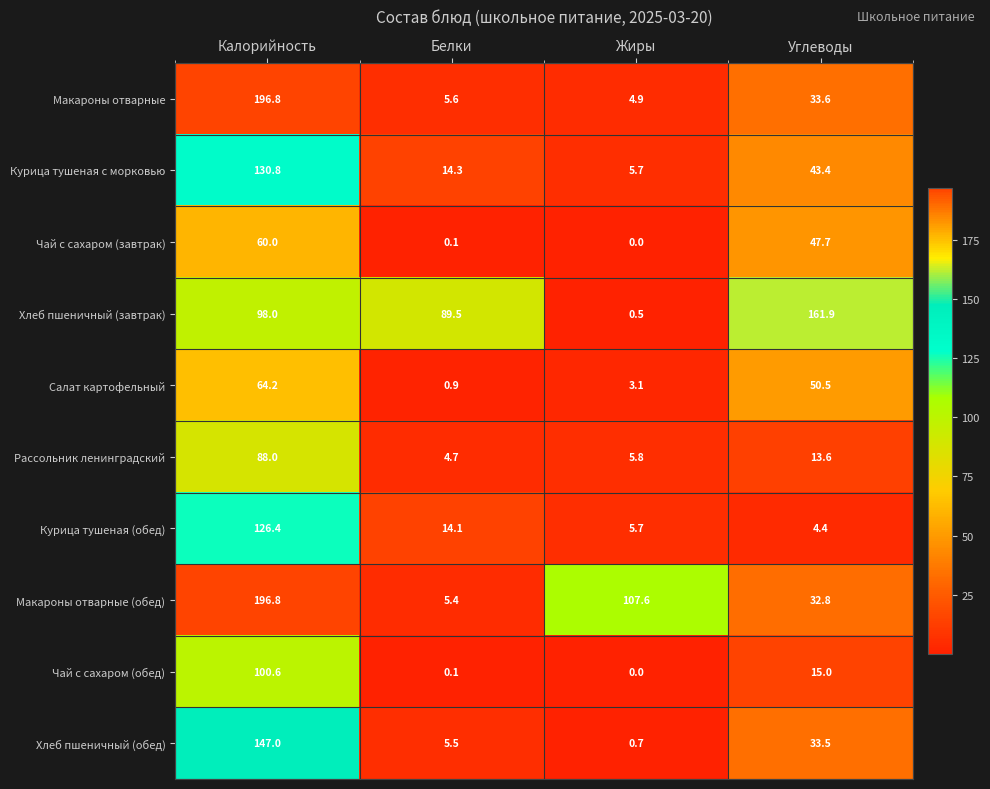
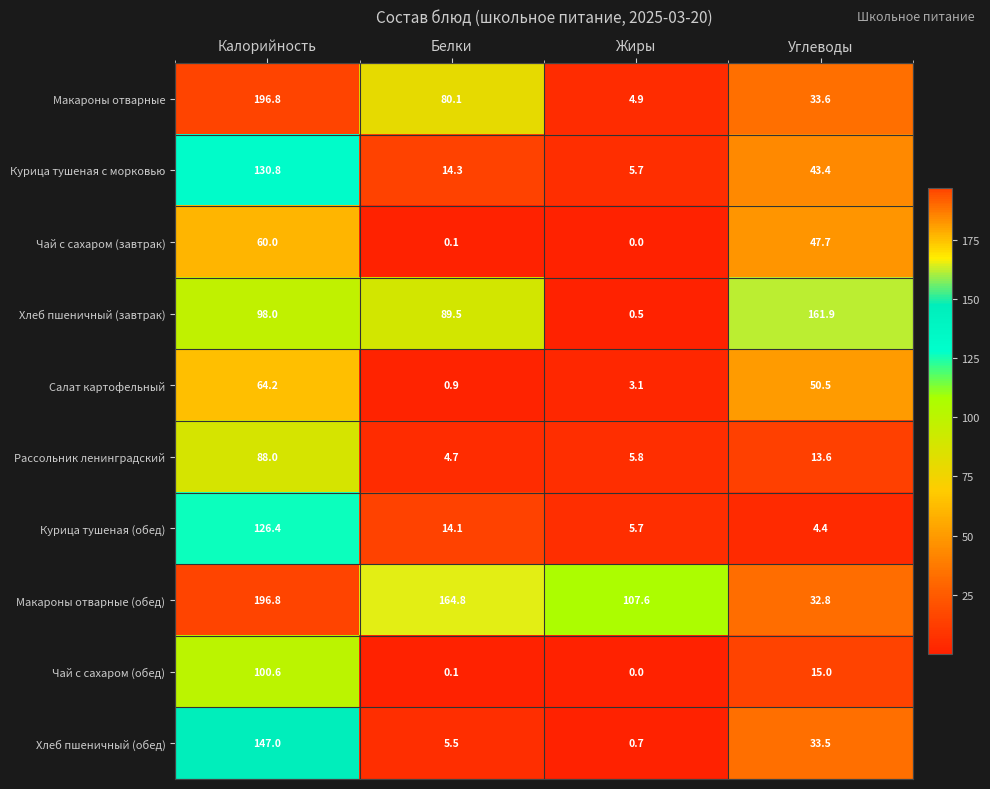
  {
    "Макароны отварные": {
      "Калорийность": 196.8,
-     "Белки": 5.6,
+     "Белки": 80.1,
      "Жиры": 4.9,
      "Углеводы": 33.6
    },
    "Курица тушеная с морковью": {
      "Калорийность": 130.8,
      "Белки": 14.3,
      "Жиры": 5.7,
      "Углеводы": 43.4
    },
    "Чай с сахаром (завтрак)": {
      "Калорийность": 60.0,
      "Белки": 0.1,
      "Жиры": 0.0,
      "Углеводы": 47.7
    },
    "Хлеб пшеничный (завтрак)": {
      "Калорийность": 98.0,
      "Белки": 89.5,
      "Жиры": 0.5,
      "Углеводы": 161.9
    },
    "Салат картофельный": {
      "Калорийность": 64.2,
      "Белки": 0.9,
      "Жиры": 3.1,
      "Углеводы": 50.5
    },
    "Рассольник ленинградский": {
      "Калорийность": 88.0,
      "Белки": 4.7,
      "Жиры": 5.8,
      "Углеводы": 13.6
    },
    "Курица тушеная (обед)": {
      "Калорийность": 126.4,
      "Белки": 14.1,
      "Жиры": 5.7,
      "Углеводы": 4.4
    },
    "Макароны отварные (обед)": {
      "Калорийность": 196.8,
-     "Белки": 5.4,
+     "Белки": 164.8,
      "Жиры": 107.6,
      "Углеводы": 32.8
    },
    "Чай с сахаром (обед)": {
      "Калорийность": 100.6,
      "Белки": 0.1,
      "Жиры": 0.0,
      "Углеводы": 15.0
    },
    "Хлеб пшеничный (обед)": {
      "Калорийность": 147.0,
      "Белки": 5.5,
      "Жиры": 0.7,
      "Углеводы": 33.5
    }
  }
